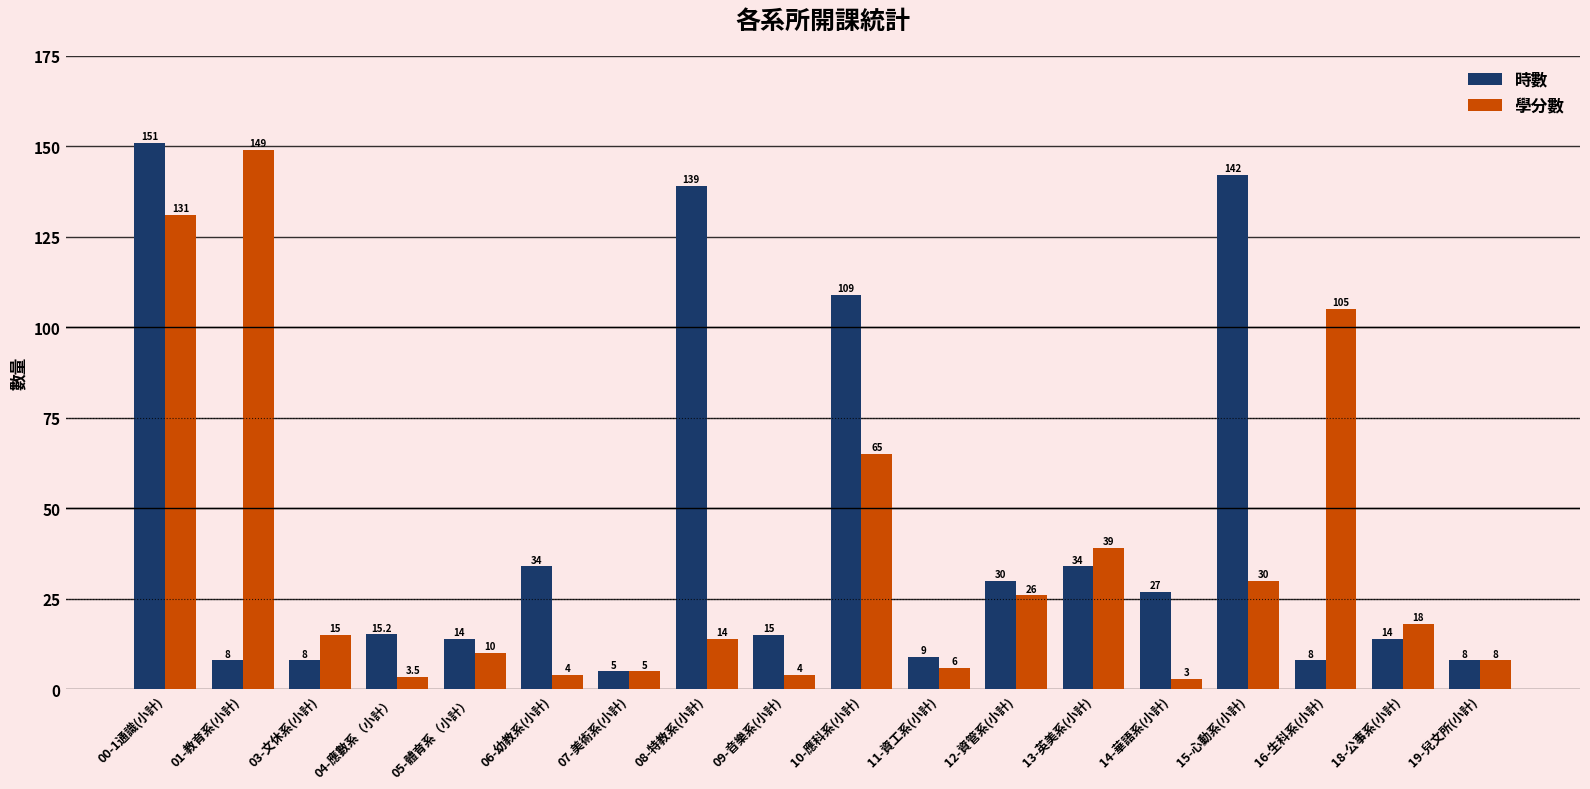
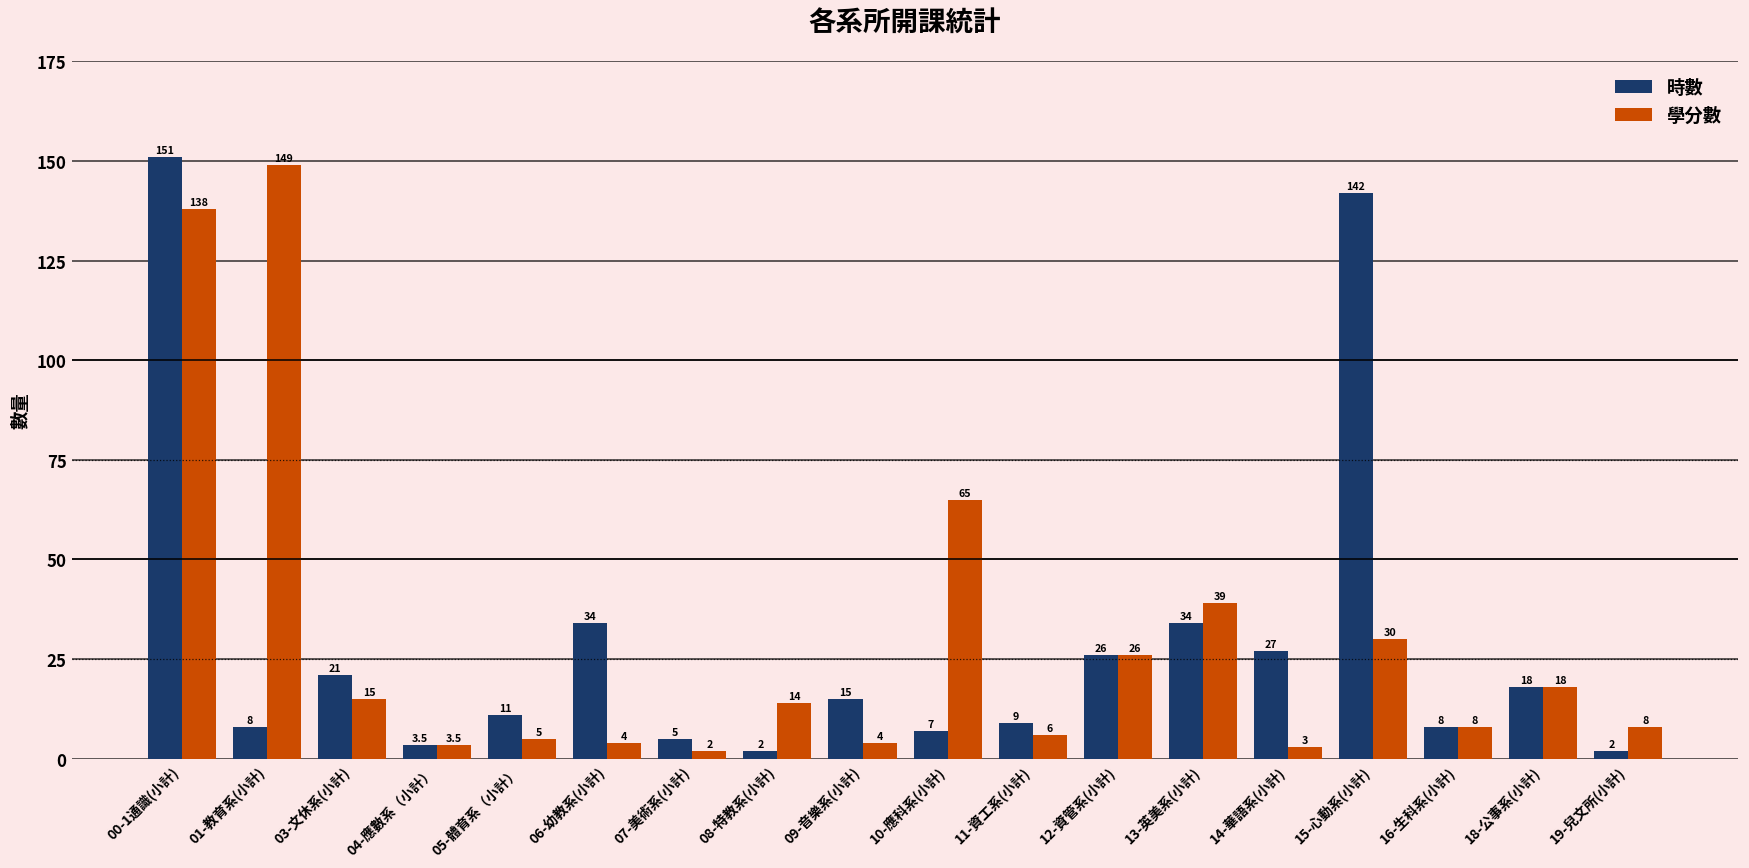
  {
    "時數": {
      "00-1通識(小計)": 151,
      "01-教育系(小計)": 8,
-     "03-文休系(小計)": 8,
-     "04-應數系（小計）": 15.2,
-     "05-體育系（小計）": 14,
+     "03-文休系(小計)": 21,
+     "04-應數系（小計）": 3.5,
+     "05-體育系（小計）": 11,
      "06-幼教系(小計)": 34,
      "07-美術系(小計)": 5,
-     "08-特教系(小計)": 139,
+     "08-特教系(小計)": 2,
      "09-音樂系(小計)": 15,
-     "10-應科系(小計)": 109,
+     "10-應科系(小計)": 7,
      "11-資工系(小計)": 9,
-     "12-資管系(小計)": 30,
+     "12-資管系(小計)": 26,
      "13-英美系(小計)": 34,
      "14-華語系(小計)": 27,
      "15-心動系(小計)": 142,
      "16-生科系(小計)": 8,
-     "18-公事系(小計)": 14,
-     "19-兒文所(小計)": 8
+     "18-公事系(小計)": 18,
+     "19-兒文所(小計)": 2
    },
    "學分數": {
-     "00-1通識(小計)": 131,
+     "00-1通識(小計)": 138,
      "01-教育系(小計)": 149,
      "03-文休系(小計)": 15,
      "04-應數系（小計）": 3.5,
-     "05-體育系（小計）": 10,
+     "05-體育系（小計）": 5,
      "06-幼教系(小計)": 4,
-     "07-美術系(小計)": 5,
+     "07-美術系(小計)": 2,
      "08-特教系(小計)": 14,
      "09-音樂系(小計)": 4,
      "10-應科系(小計)": 65,
      "11-資工系(小計)": 6,
      "12-資管系(小計)": 26,
      "13-英美系(小計)": 39,
      "14-華語系(小計)": 3,
      "15-心動系(小計)": 30,
-     "16-生科系(小計)": 105,
+     "16-生科系(小計)": 8,
      "18-公事系(小計)": 18,
      "19-兒文所(小計)": 8
    }
  }
